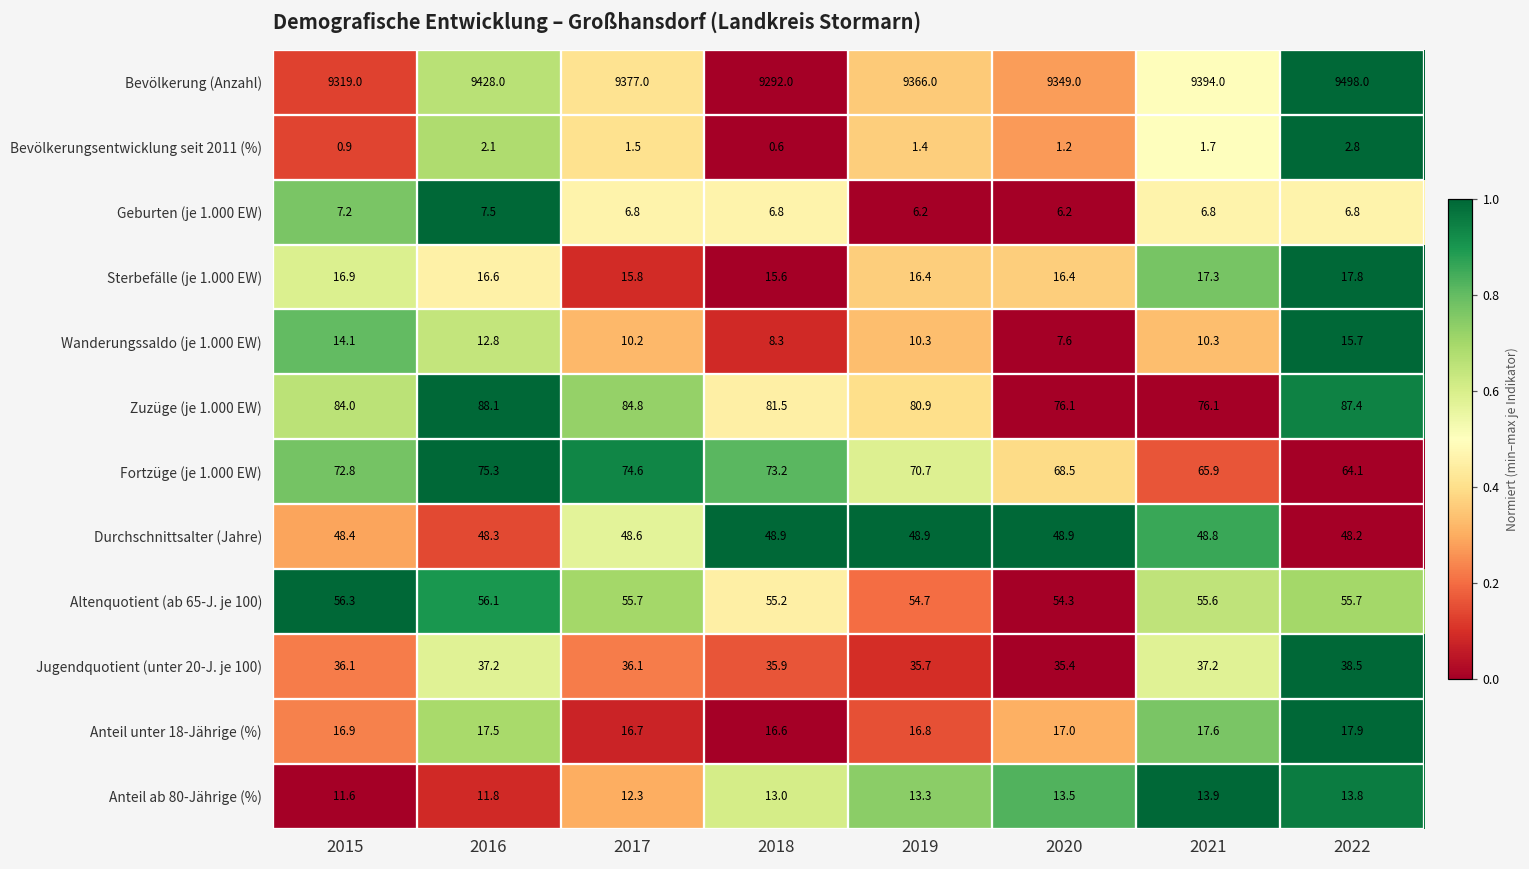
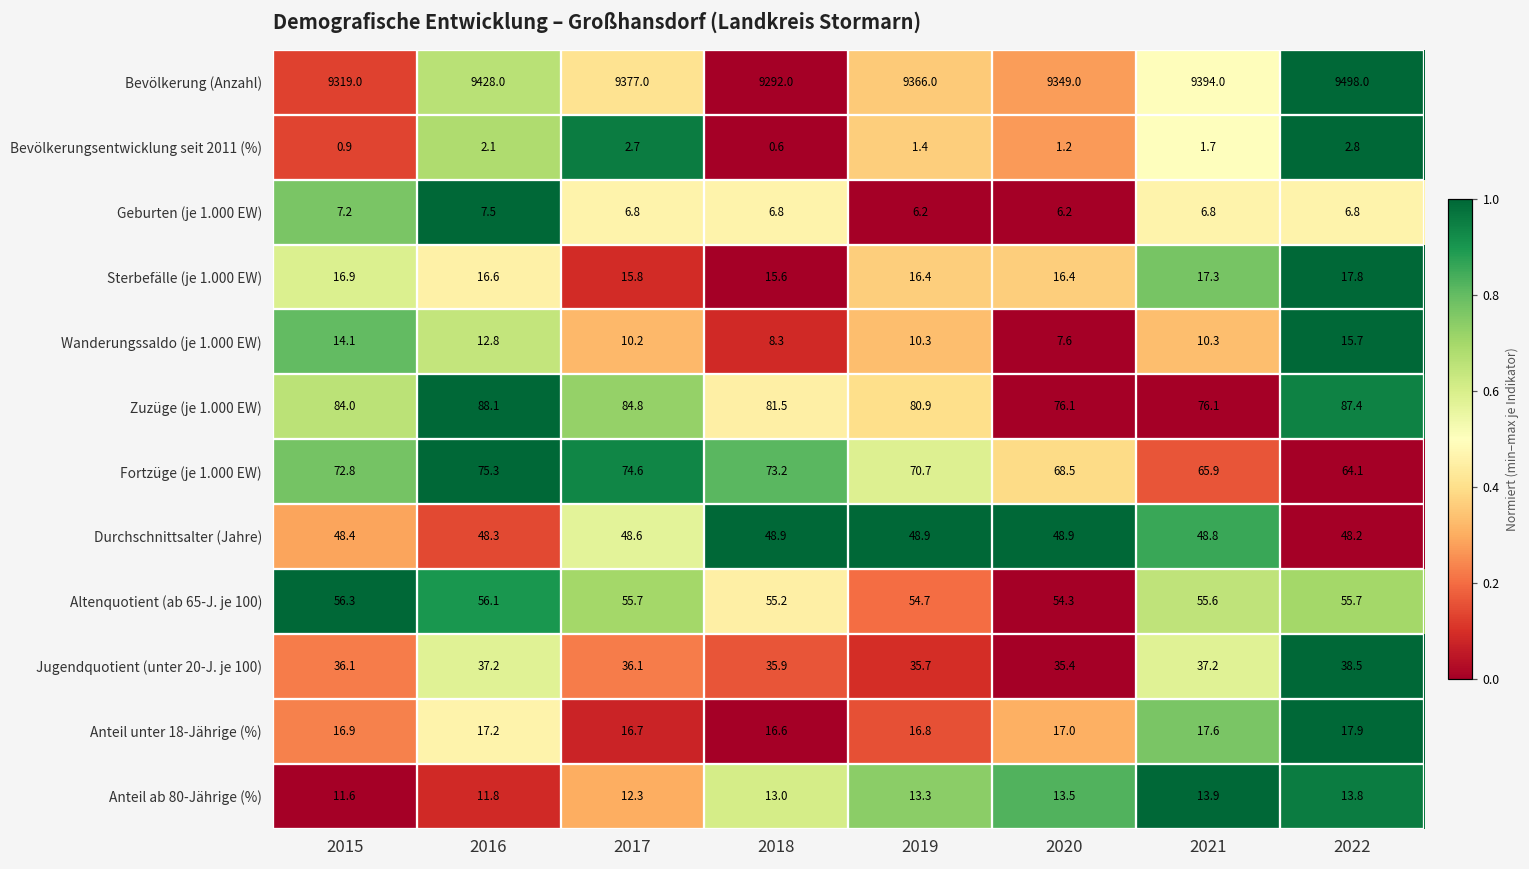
  {
    "Bevölkerung (Anzahl)": {
      "2015": 9319.0,
      "2016": 9428.0,
      "2017": 9377.0,
      "2018": 9292.0,
      "2019": 9366.0,
      "2020": 9349.0,
      "2021": 9394.0,
      "2022": 9498.0
    },
    "Bevölkerungsentwicklung seit 2011 (%)": {
      "2015": 0.9,
      "2016": 2.1,
-     "2017": 1.5,
+     "2017": 2.7,
      "2018": 0.6,
      "2019": 1.4,
      "2020": 1.2,
      "2021": 1.7,
      "2022": 2.8
    },
    "Geburten (je 1.000 EW)": {
      "2015": 7.2,
      "2016": 7.5,
      "2017": 6.8,
      "2018": 6.8,
      "2019": 6.2,
      "2020": 6.2,
      "2021": 6.8,
      "2022": 6.8
    },
    "Sterbefälle (je 1.000 EW)": {
      "2015": 16.9,
      "2016": 16.6,
      "2017": 15.8,
      "2018": 15.6,
      "2019": 16.4,
      "2020": 16.4,
      "2021": 17.3,
      "2022": 17.8
    },
    "Wanderungssaldo (je 1.000 EW)": {
      "2015": 14.1,
      "2016": 12.8,
      "2017": 10.2,
      "2018": 8.3,
      "2019": 10.3,
      "2020": 7.6,
      "2021": 10.3,
      "2022": 15.7
    },
    "Zuzüge (je 1.000 EW)": {
      "2015": 84.0,
      "2016": 88.1,
      "2017": 84.8,
      "2018": 81.5,
      "2019": 80.9,
      "2020": 76.1,
      "2021": 76.1,
      "2022": 87.4
    },
    "Fortzüge (je 1.000 EW)": {
      "2015": 72.8,
      "2016": 75.3,
      "2017": 74.6,
      "2018": 73.2,
      "2019": 70.7,
      "2020": 68.5,
      "2021": 65.9,
      "2022": 64.1
    },
    "Durchschnittsalter (Jahre)": {
      "2015": 48.4,
      "2016": 48.3,
      "2017": 48.6,
      "2018": 48.9,
      "2019": 48.9,
      "2020": 48.9,
      "2021": 48.8,
      "2022": 48.2
    },
    "Altenquotient (ab 65-J. je 100)": {
      "2015": 56.3,
      "2016": 56.1,
      "2017": 55.7,
      "2018": 55.2,
      "2019": 54.7,
      "2020": 54.3,
      "2021": 55.6,
      "2022": 55.7
    },
    "Jugendquotient (unter 20-J. je 100)": {
      "2015": 36.1,
      "2016": 37.2,
      "2017": 36.1,
      "2018": 35.9,
      "2019": 35.7,
      "2020": 35.4,
      "2021": 37.2,
      "2022": 38.5
    },
    "Anteil unter 18-Jährige (%)": {
      "2015": 16.9,
-     "2016": 17.5,
+     "2016": 17.2,
      "2017": 16.7,
      "2018": 16.6,
      "2019": 16.8,
      "2020": 17.0,
      "2021": 17.6,
      "2022": 17.9
    },
    "Anteil ab 80-Jährige (%)": {
      "2015": 11.6,
      "2016": 11.8,
      "2017": 12.3,
      "2018": 13.0,
      "2019": 13.3,
      "2020": 13.5,
      "2021": 13.9,
      "2022": 13.8
    }
  }
